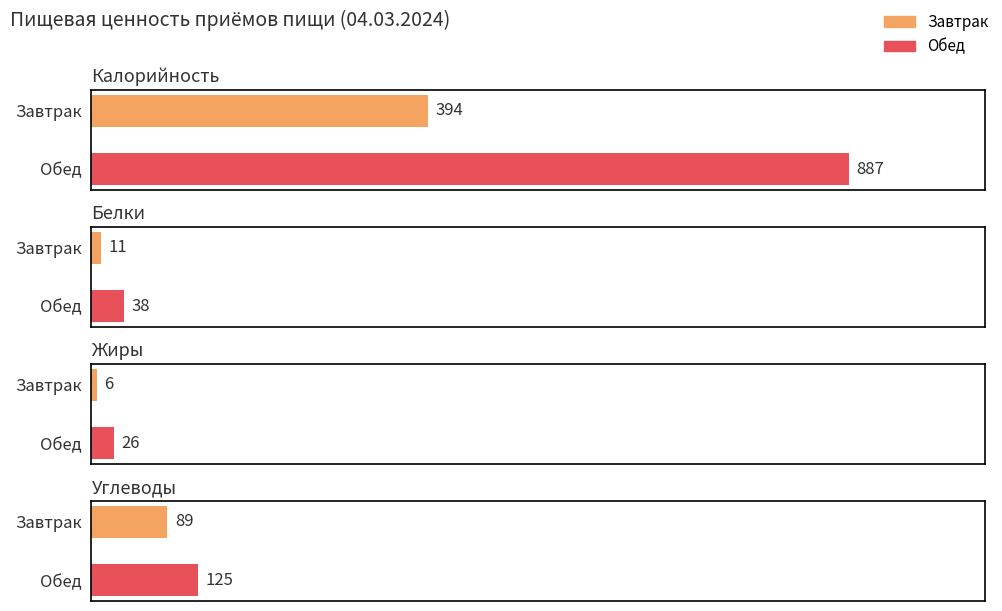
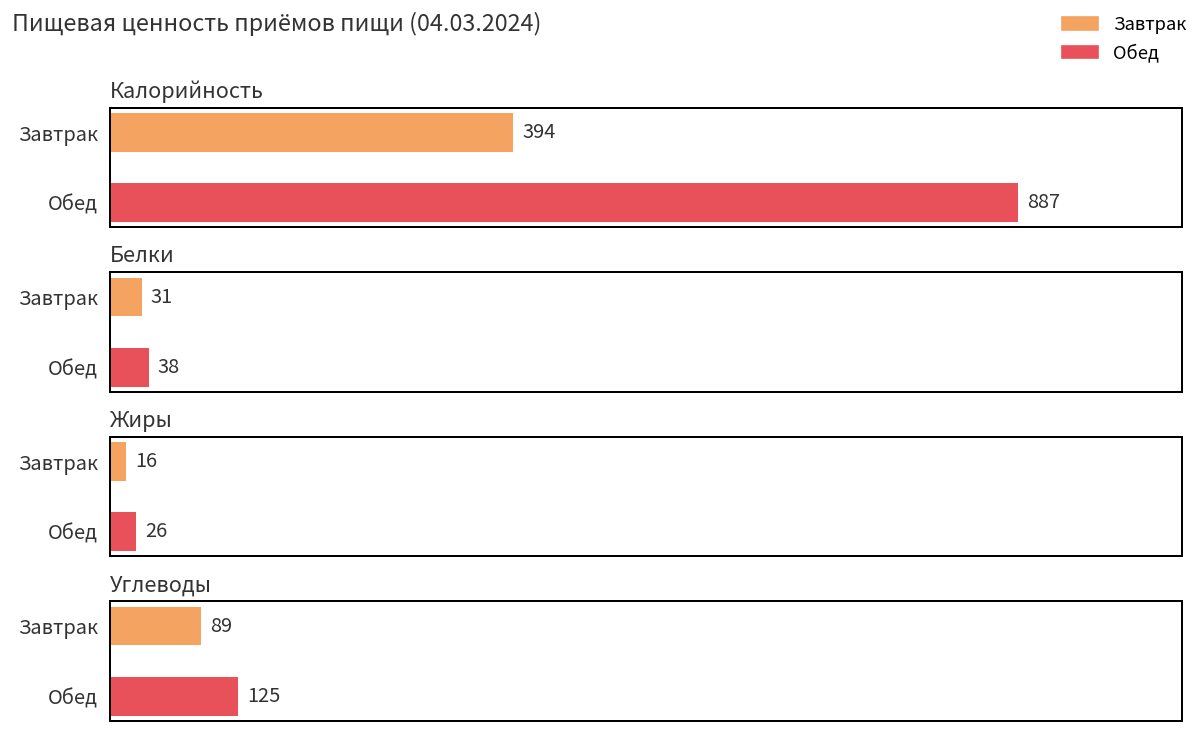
  {
    "Калорийность": {
      "Завтрак": 394,
      "Обед": 887
    },
    "Белки": {
-     "Завтрак": 11,
+     "Завтрак": 31,
      "Обед": 38
    },
    "Жиры": {
-     "Завтрак": 6,
+     "Завтрак": 16,
      "Обед": 26
    },
    "Углеводы": {
      "Завтрак": 89,
      "Обед": 125
    }
  }
